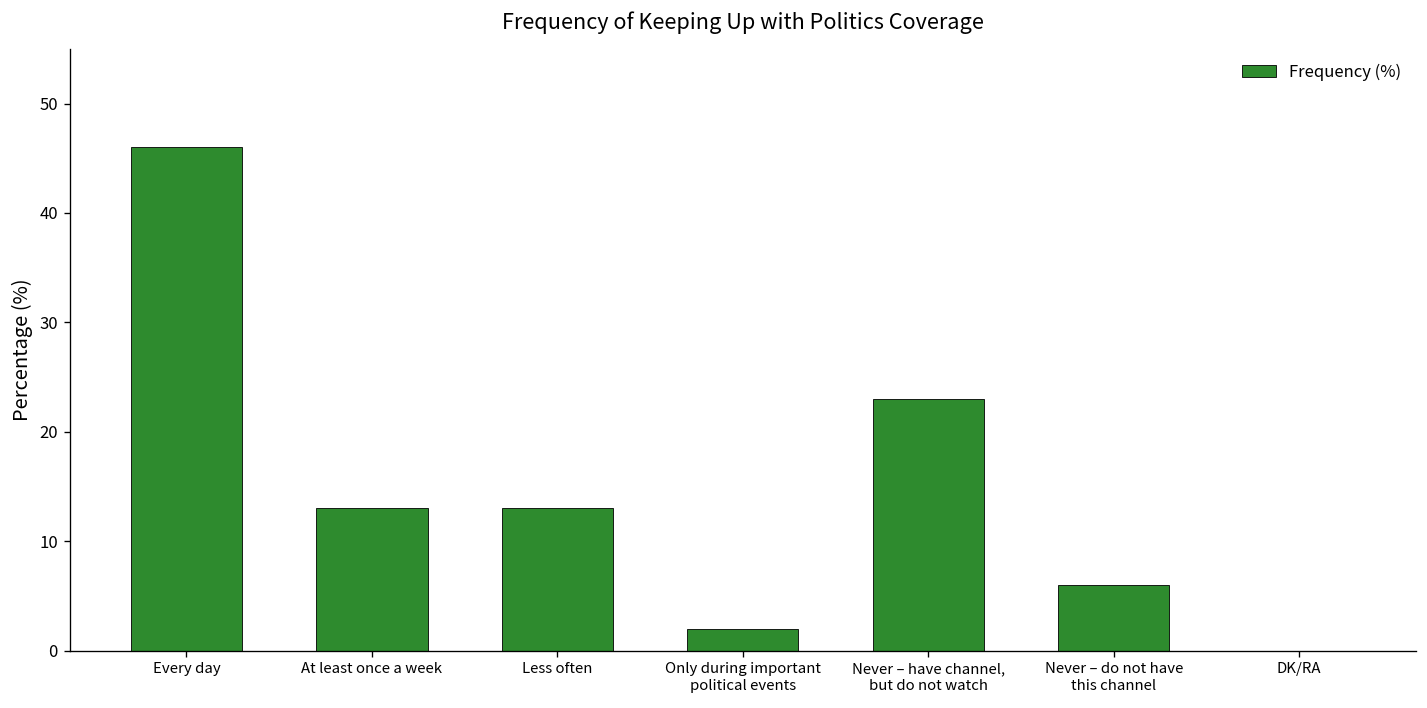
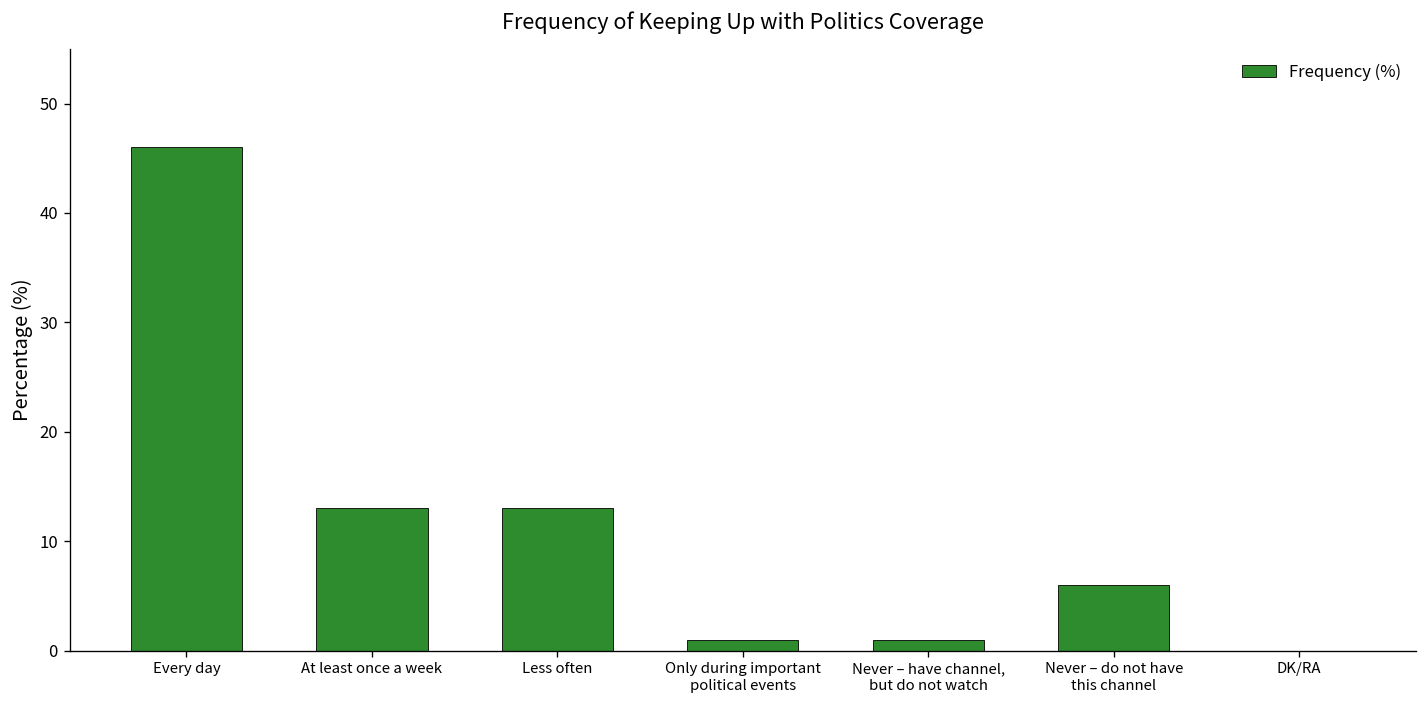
  {
    "Every day": 46,
    "At least once a week": 13,
    "Less often": 13,
-   "Only during important political events": 2,
-   "Never – have channel, but do not watch": 23,
+   "Only during important political events": 1,
+   "Never – have channel, but do not watch": 1,
    "Never – do not have this channel": 6,
    "DK/RA": 0
  }
